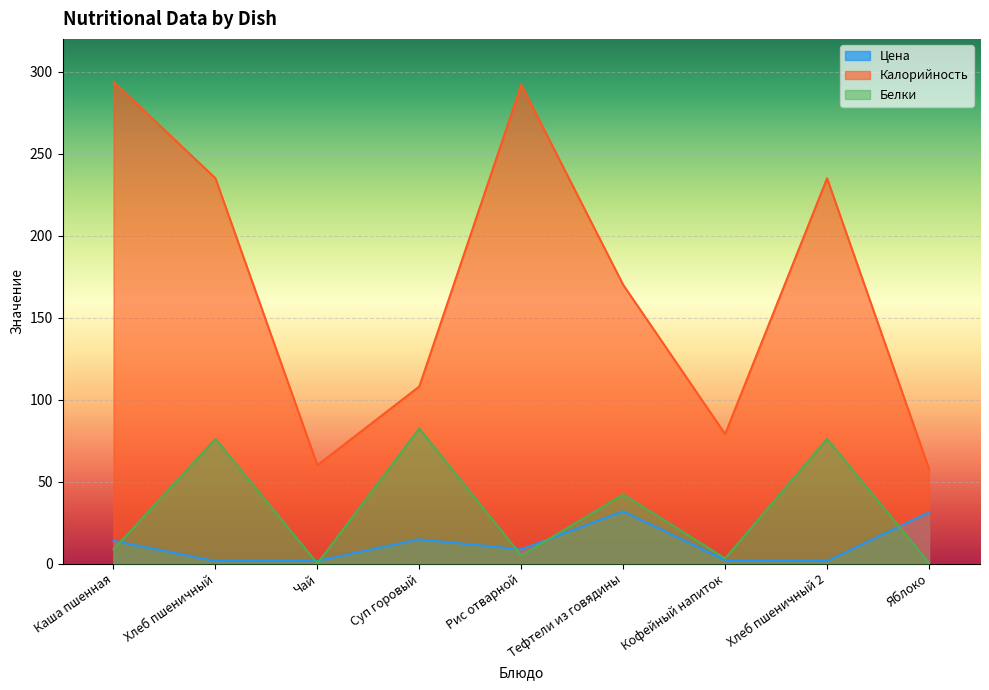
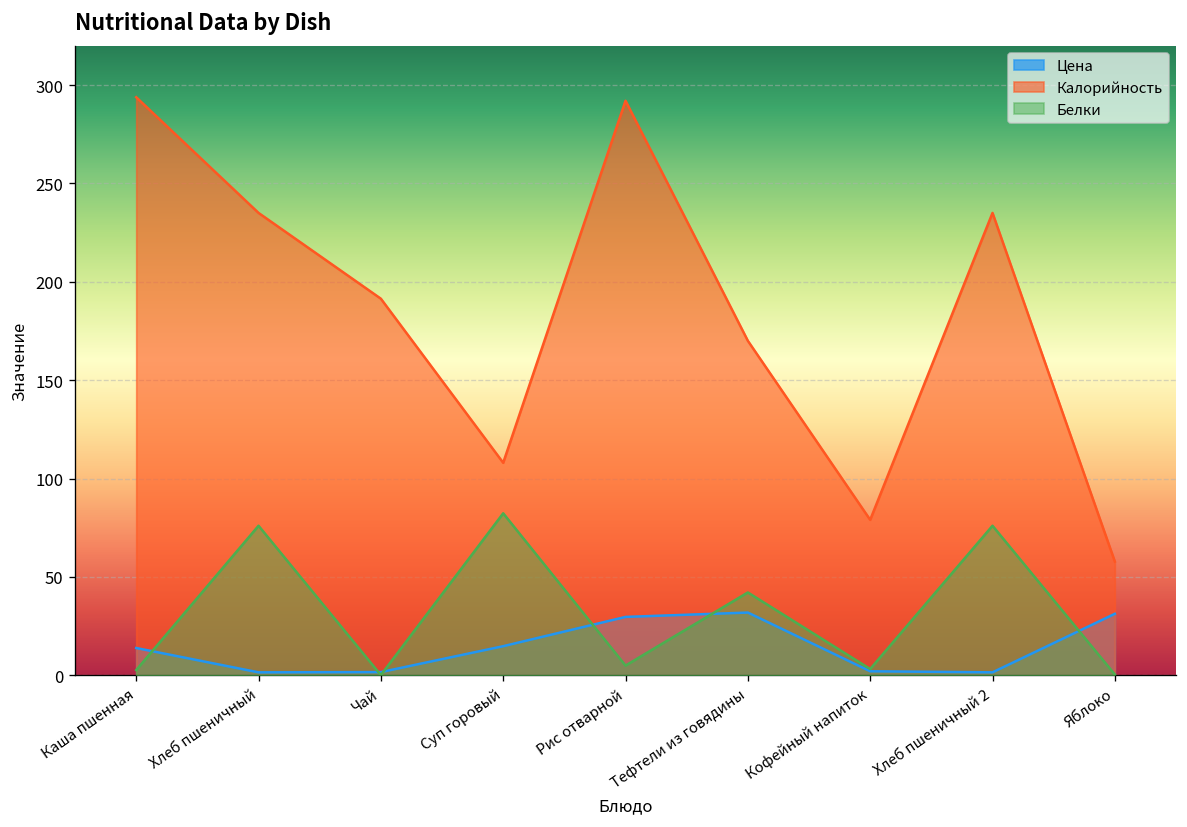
  {
    "Цена": {
      "Каша пшенная": 14,
      "Хлеб пшеничный": 2,
      "Суп горовый": 15,
-     "Рис отварной": 9,
+     "Рис отварной": 30,
      "Тефтели из говядины": 32,
      "Хлеб пшеничный 2": 2,
      "Яблоко": 31
    },
    "Калорийность": {
      "Каша пшенная": 294,
      "Хлеб пшеничный": 235,
-     "Чай": 60,
+     "Чай": 191,
      "Суп горовый": 108,
      "Рис отварной": 292,
      "Тефтели из говядины": 170,
      "Кофейный напиток": 79,
      "Хлеб пшеничный 2": 235,
      "Яблоко": 58
    },
    "Белки": {
-     "Каша пшенная": 9,
+     "Каша пшенная": 3,
      "Хлеб пшеничный": 76,
      "Суп горовый": 82,
      "Рис отварной": 5,
      "Тефтели из говядины": 42,
      "Хлеб пшеничный 2": 76,
      "Яблоко": 0
    }
  }
